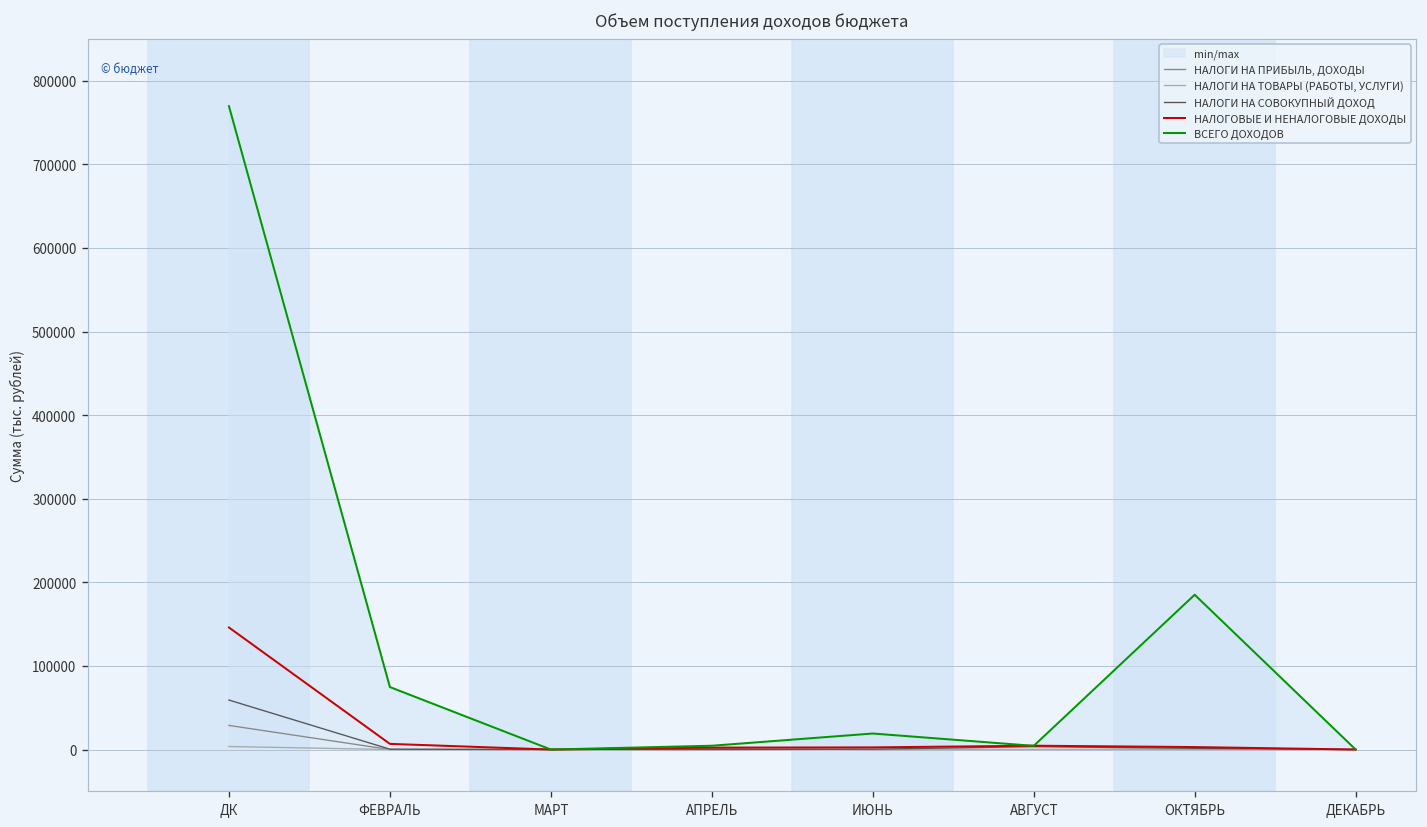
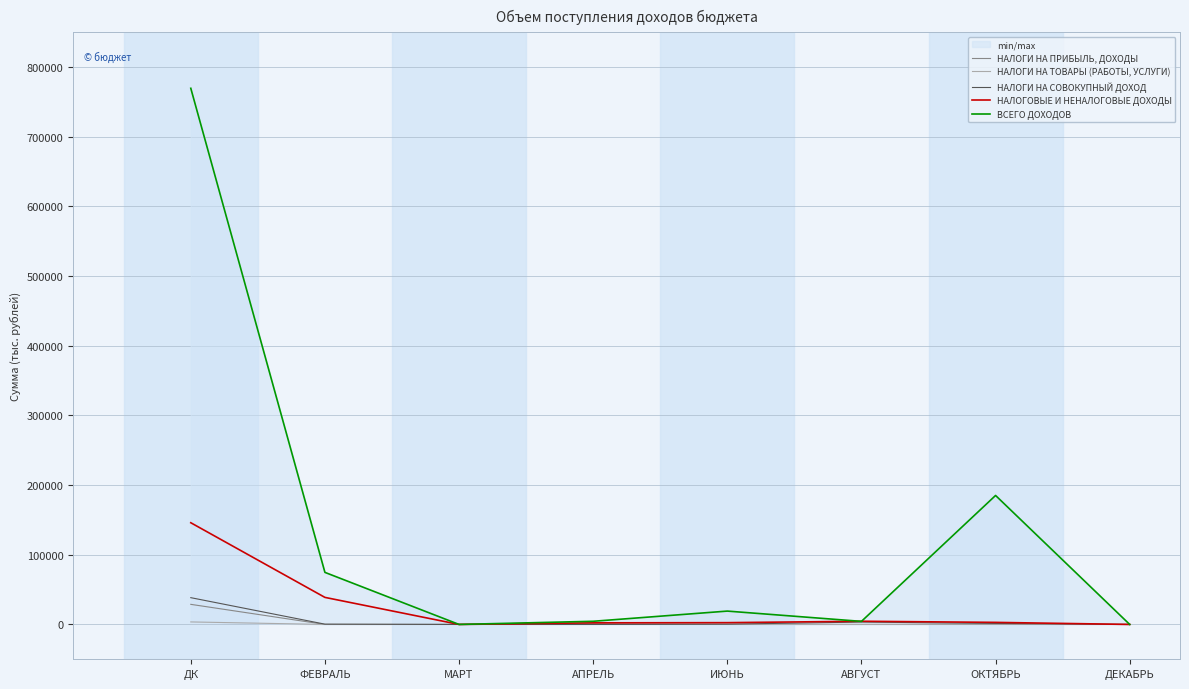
  {
    "НАЛОГИ НА СОВОКУПНЫЙ ДОХОД": {
-     "ДК": 60000
+     "ДК": 40000
    },
    "НАЛОГОВЫЕ И НЕНАЛОГОВЫЕ ДОХОДЫ": {
      "ДК": 150000,
-     "ФЕВРАЛЬ": 10000
+     "ФЕВРАЛЬ": 40000
    },
    "min/max": {
      "ДК": 770000,
      "ФЕВРАЛЬ": 70000,
      "ИЮНЬ": 20000,
      "ОКТЯБРЬ": 190000
    }
  }
